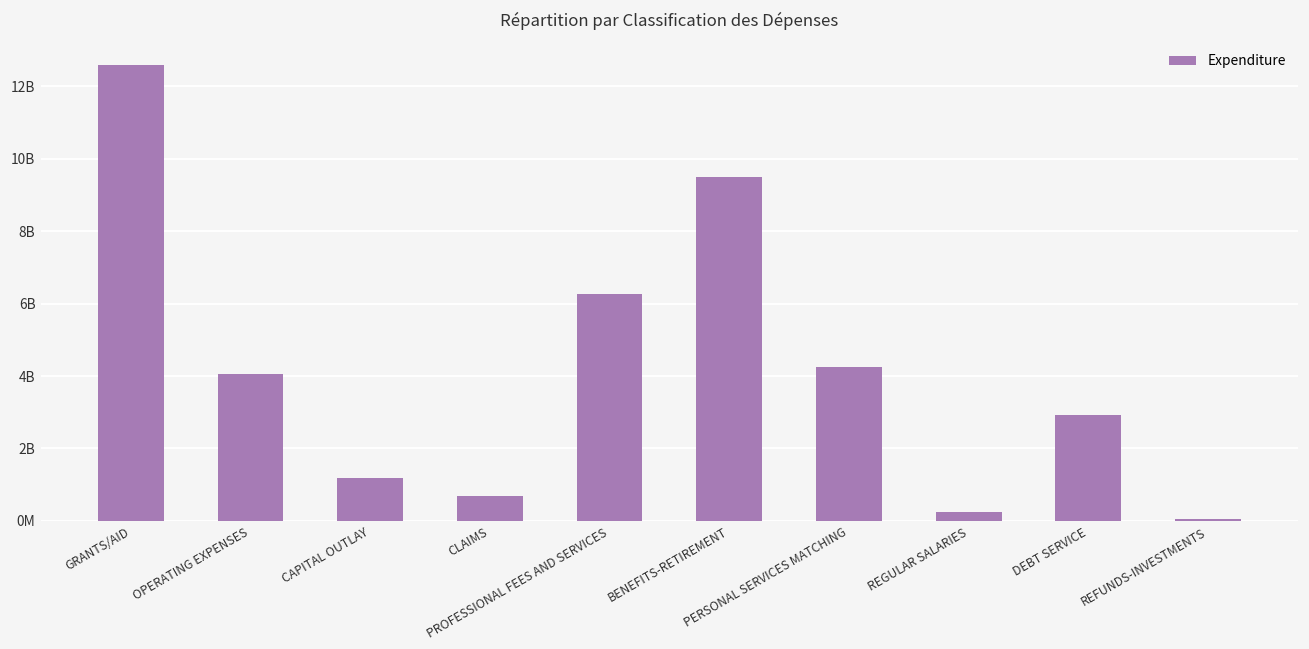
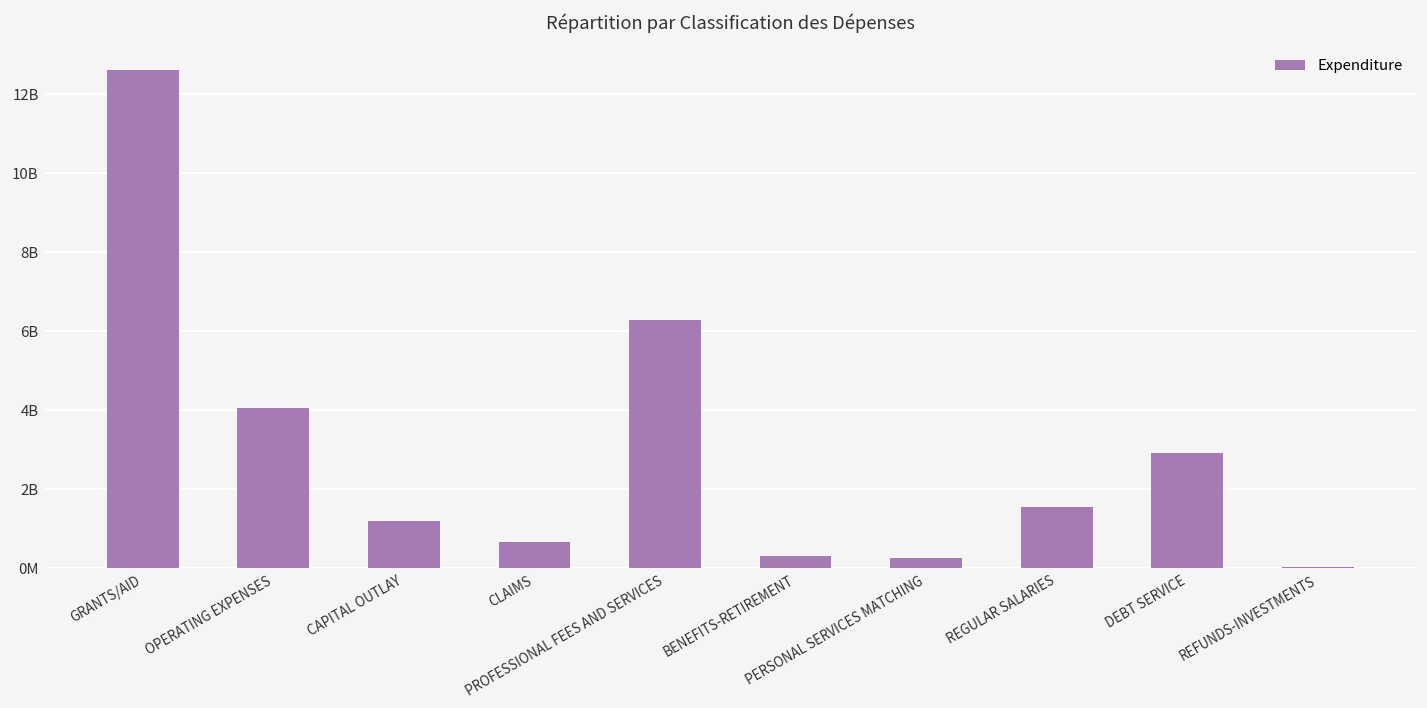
  {
    "GRANTS/AID": 12600000000,
    "OPERATING EXPENSES": 4100000000,
    "CAPITAL OUTLAY": 1200000000,
    "CLAIMS": 700000000,
    "PROFESSIONAL FEES AND SERVICES": 6300000000,
-   "BENEFITS-RETIREMENT": 9500000000,
-   "PERSONAL SERVICES MATCHING": 4300000000,
-   "REGULAR SALARIES": 300000000,
+   "BENEFITS-RETIREMENT": 300000000,
+   "PERSONAL SERVICES MATCHING": 300000000,
+   "REGULAR SALARIES": 1600000000,
    "DEBT SERVICE": 2900000000
  }
